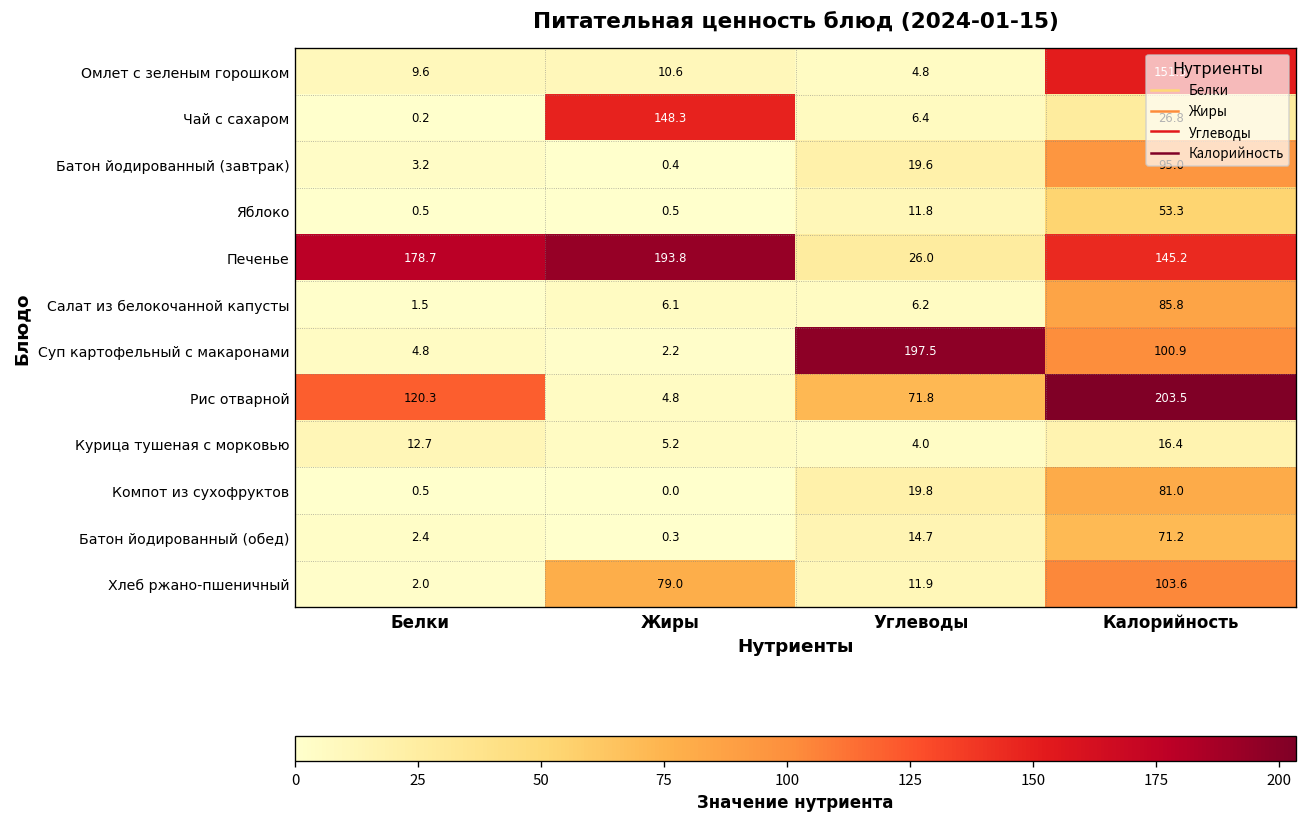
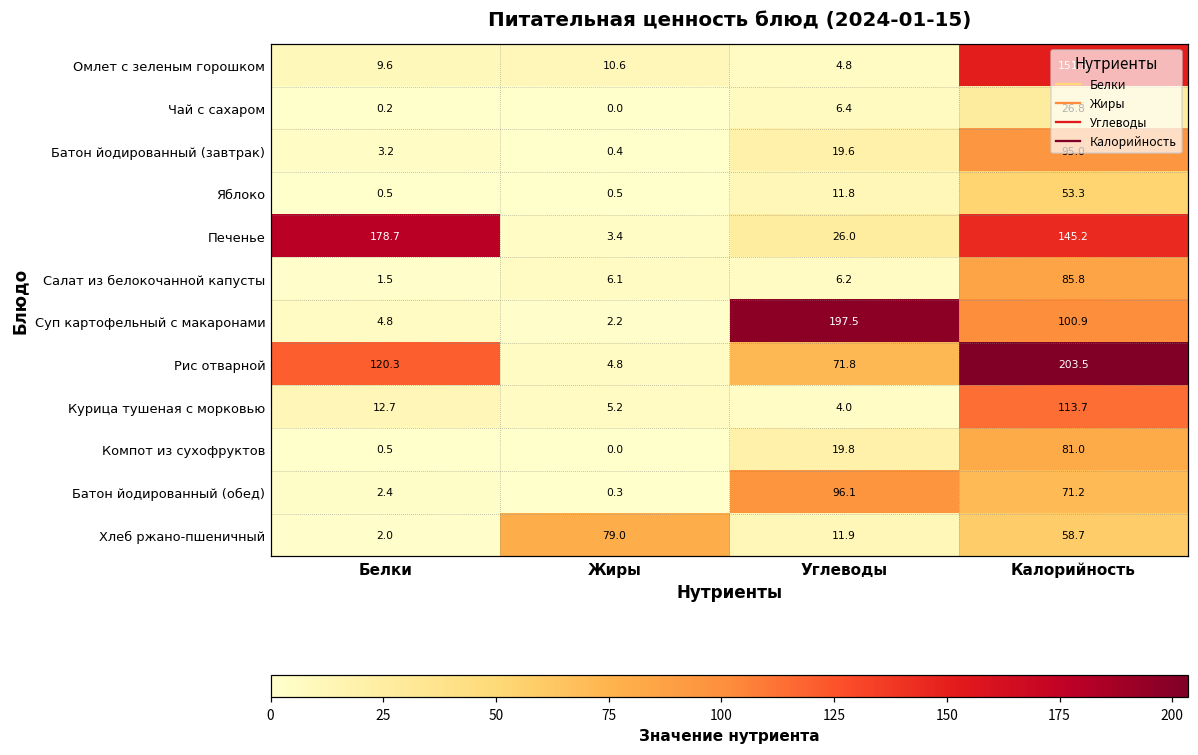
  {
    "Омлет с зеленым горошком": {
      "Белки": 9.6,
      "Жиры": 10.6,
      "Углеводы": 4.8
    },
    "Чай с сахаром": {
      "Белки": 0.2,
-     "Жиры": 148.3,
+     "Жиры": 0.0,
      "Углеводы": 6.4
    },
    "Батон йодированный (завтрак)": {
      "Белки": 3.2,
      "Жиры": 0.4,
      "Углеводы": 19.6,
      "Калорийность": 95.0
    },
    "Яблоко": {
      "Белки": 0.5,
      "Жиры": 0.5,
      "Углеводы": 11.8,
      "Калорийность": 53.3
    },
    "Печенье": {
      "Белки": 178.7,
-     "Жиры": 193.8,
+     "Жиры": 3.4,
      "Углеводы": 26.0,
      "Калорийность": 145.2
    },
    "Салат из белокочанной капусты": {
      "Белки": 1.5,
      "Жиры": 6.1,
      "Углеводы": 6.2,
      "Калорийность": 85.8
    },
    "Суп картофельный с макаронами": {
      "Белки": 4.8,
      "Жиры": 2.2,
      "Углеводы": 197.5,
      "Калорийность": 100.9
    },
    "Рис отварной": {
      "Белки": 120.3,
      "Жиры": 4.8,
      "Углеводы": 71.8,
      "Калорийность": 203.5
    },
    "Курица тушеная с морковью": {
      "Белки": 12.7,
      "Жиры": 5.2,
      "Углеводы": 4.0,
-     "Калорийность": 16.4
+     "Калорийность": 113.7
    },
    "Компот из сухофруктов": {
      "Белки": 0.5,
      "Жиры": 0.0,
      "Углеводы": 19.8,
      "Калорийность": 81.0
    },
    "Батон йодированный (обед)": {
      "Белки": 2.4,
      "Жиры": 0.3,
-     "Углеводы": 14.7,
+     "Углеводы": 96.1,
      "Калорийность": 71.2
    },
    "Хлеб ржано-пшеничный": {
      "Белки": 2.0,
      "Жиры": 79.0,
      "Углеводы": 11.9,
-     "Калорийность": 103.6
+     "Калорийность": 58.7
    }
  }
